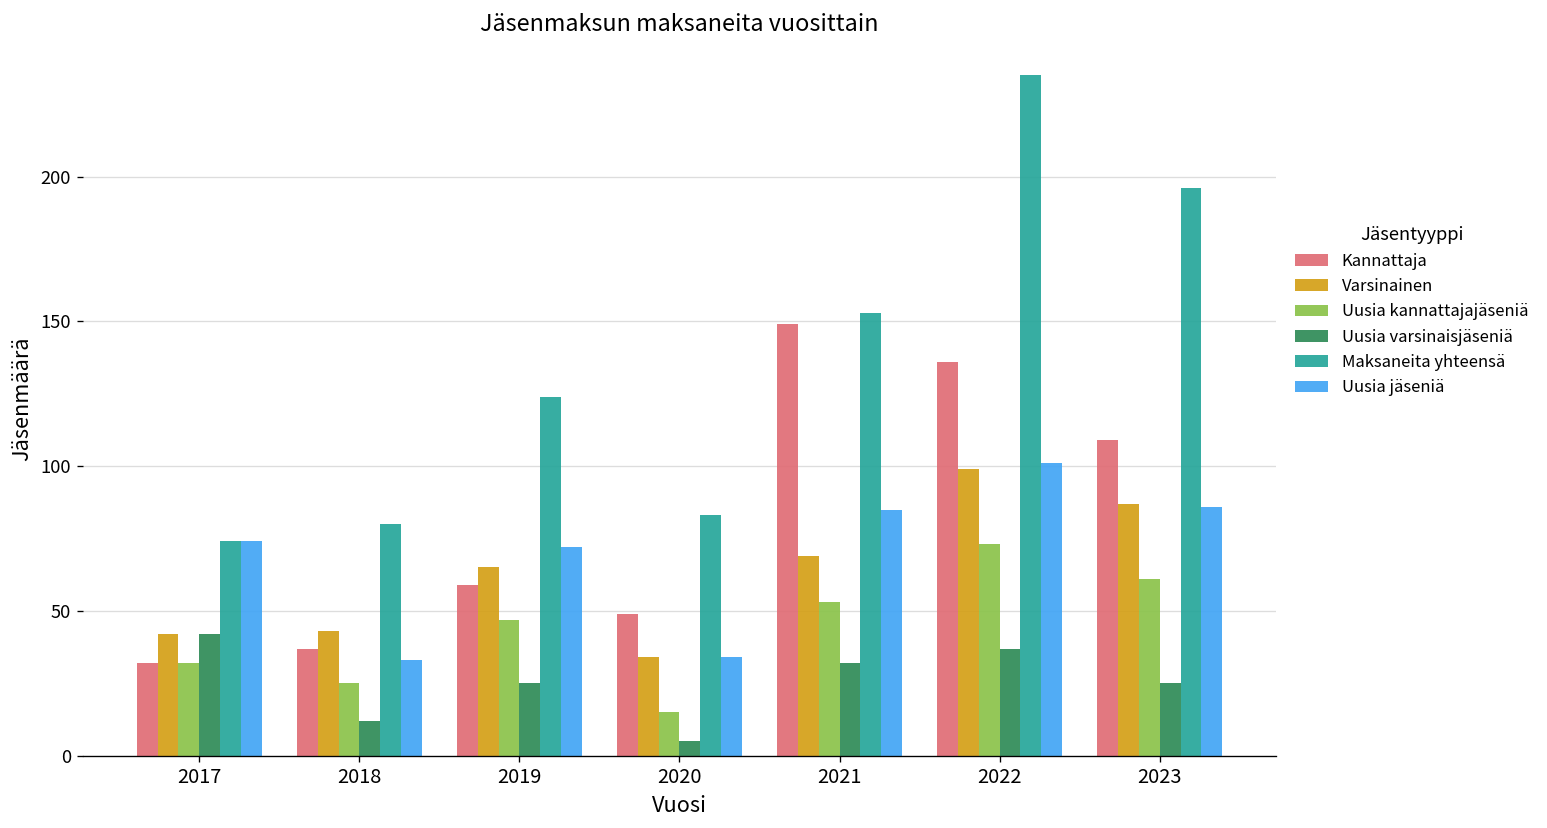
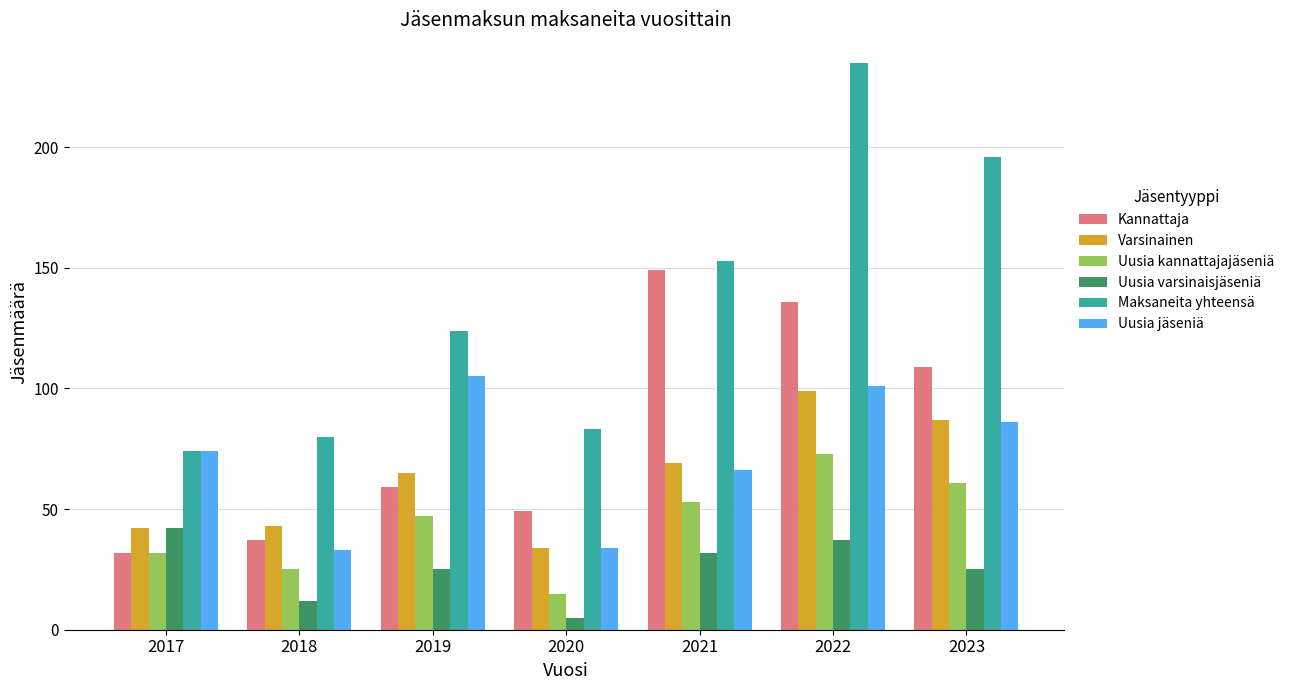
  {
    "Kannattaja": {
      "2017": 32,
      "2018": 37,
      "2019": 59,
      "2020": 49,
      "2021": 149,
      "2022": 136,
      "2023": 109
    },
    "Varsinainen": {
      "2017": 42,
      "2018": 43,
      "2019": 65,
      "2020": 34,
      "2021": 69,
      "2022": 99,
      "2023": 87
    },
    "Uusia kannattajajäseniä": {
      "2017": 32,
      "2018": 25,
      "2019": 47,
      "2020": 15,
      "2021": 53,
      "2022": 73,
      "2023": 61
    },
    "Uusia varsinaisjäseniä": {
      "2017": 42,
      "2018": 12,
      "2019": 25,
      "2020": 5,
      "2021": 32,
      "2022": 37,
      "2023": 25
    },
    "Maksaneita yhteensä": {
      "2017": 74,
      "2018": 80,
      "2019": 124,
      "2020": 83,
      "2021": 153,
      "2022": 235,
      "2023": 196
    },
    "Uusia jäseniä": {
      "2017": 74,
      "2018": 33,
-     "2019": 72,
+     "2019": 105,
      "2020": 34,
-     "2021": 85,
+     "2021": 66,
      "2022": 101,
      "2023": 86
    }
  }
